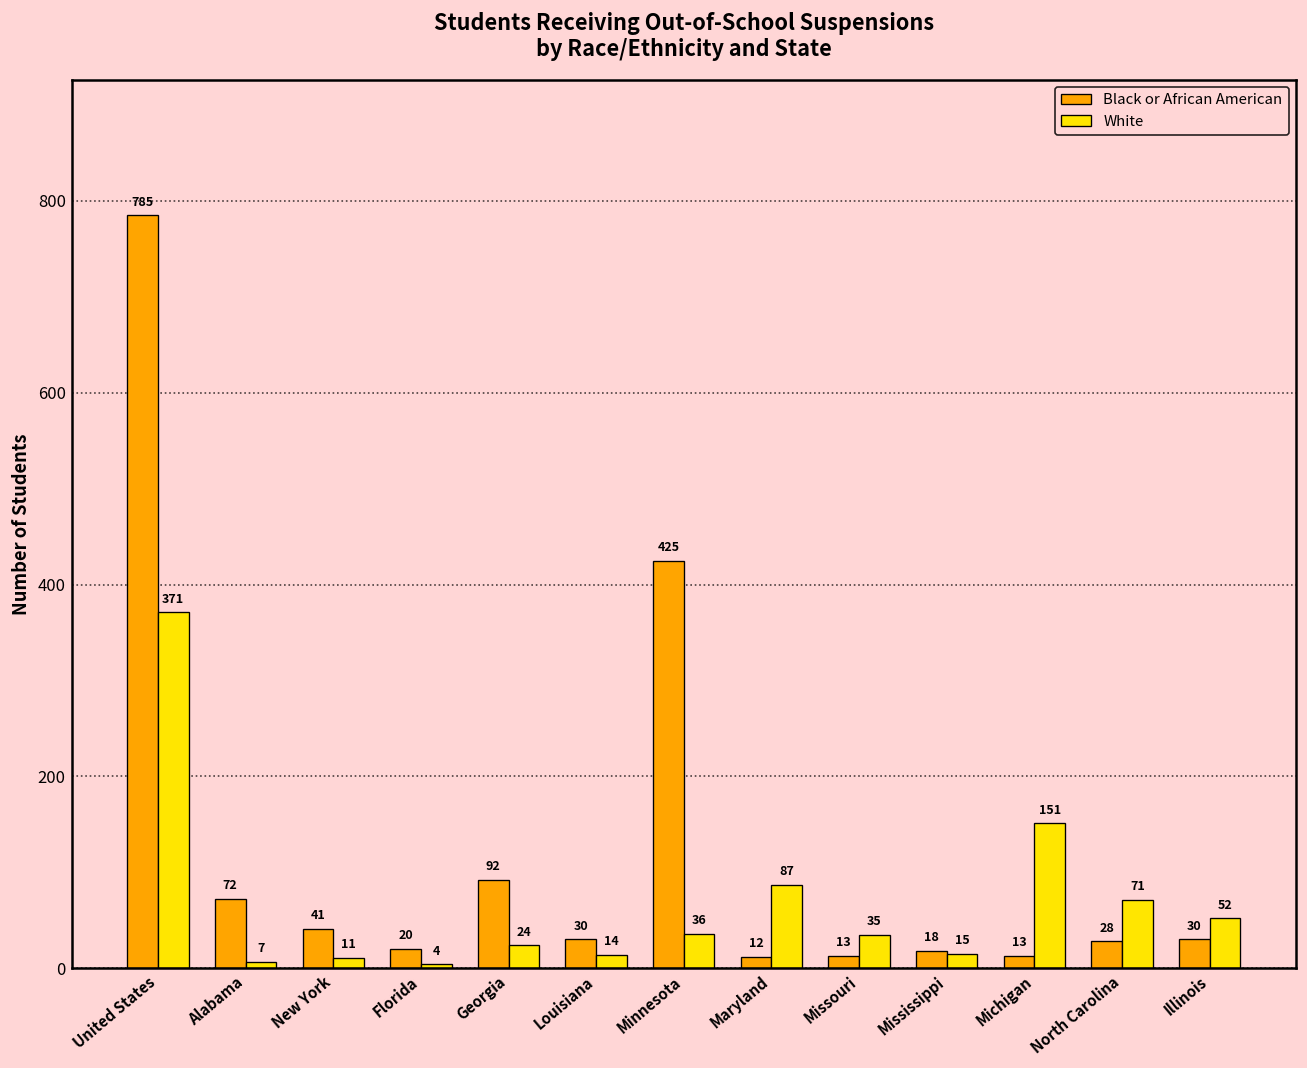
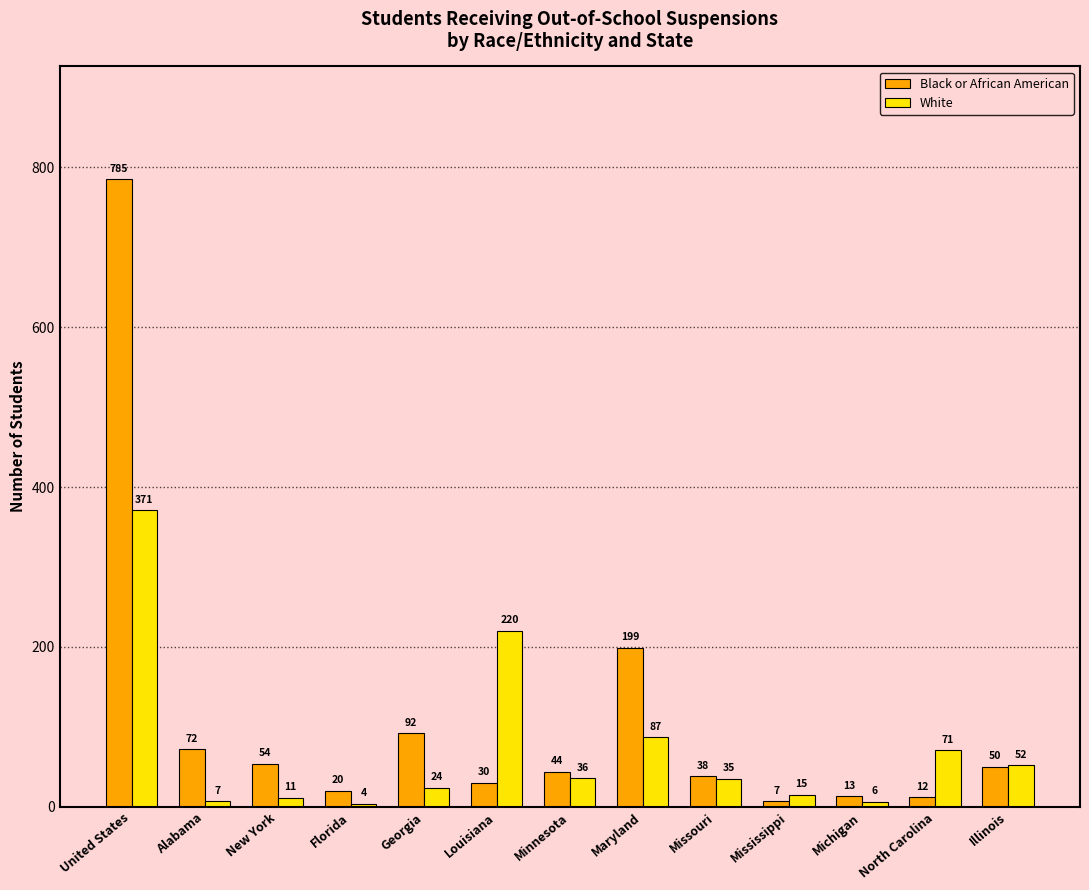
  {
    "Black or African American": {
      "United States": 785,
      "Alabama": 72,
-     "New York": 41,
+     "New York": 54,
      "Florida": 20,
      "Georgia": 92,
      "Louisiana": 30,
-     "Minnesota": 425,
-     "Maryland": 12,
-     "Missouri": 13,
-     "Mississippi": 18,
+     "Minnesota": 44,
+     "Maryland": 199,
+     "Missouri": 38,
+     "Mississippi": 7,
      "Michigan": 13,
-     "North Carolina": 28,
-     "Illinois": 30
+     "North Carolina": 12,
+     "Illinois": 50
    },
    "White": {
      "United States": 371,
      "Alabama": 7,
      "New York": 11,
      "Florida": 4,
      "Georgia": 24,
-     "Louisiana": 14,
+     "Louisiana": 220,
      "Minnesota": 36,
      "Maryland": 87,
      "Missouri": 35,
      "Mississippi": 15,
-     "Michigan": 151,
+     "Michigan": 6,
      "North Carolina": 71,
      "Illinois": 52
    }
  }
